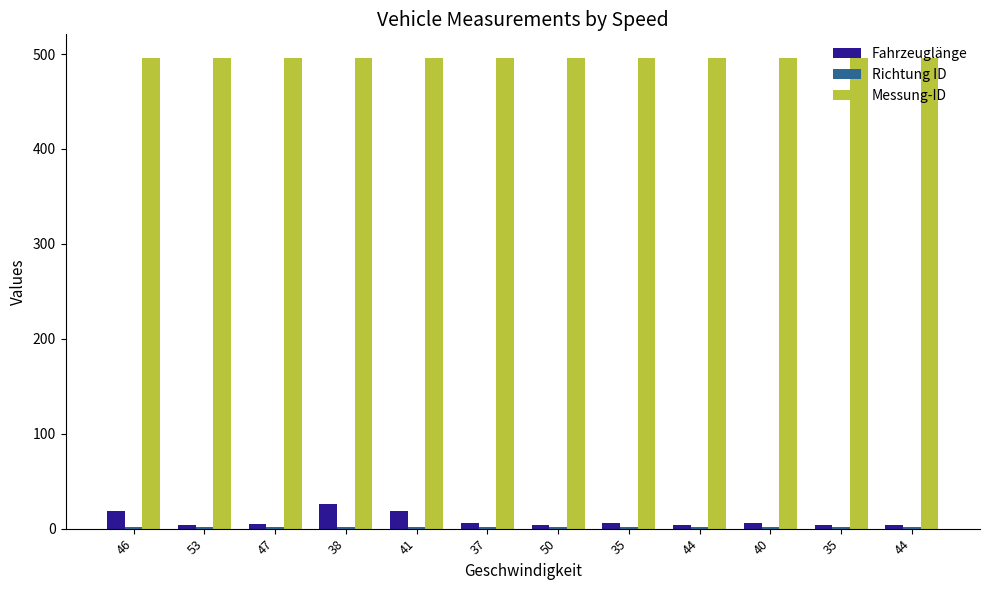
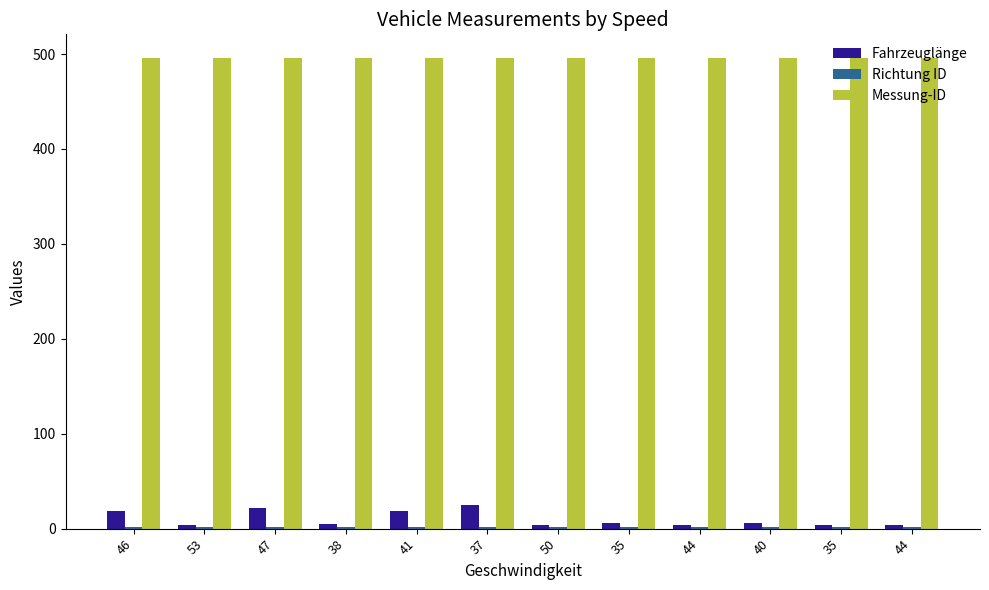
  {
    "Fahrzeuglänge": {
      "46": 20,
      "53": 0,
-     "47": 10,
-     "38": 30,
+     "47": 20,
+     "38": 0,
      "41": 20,
-     "37": 10,
+     "37": 30,
      "50": 0,
      "40": 10
    },
    "Messung-ID": {
      "46": 500,
      "53": 500,
      "47": 500,
      "38": 500,
      "41": 500,
      "37": 500,
      "50": 500,
      "40": 500
    }
  }
